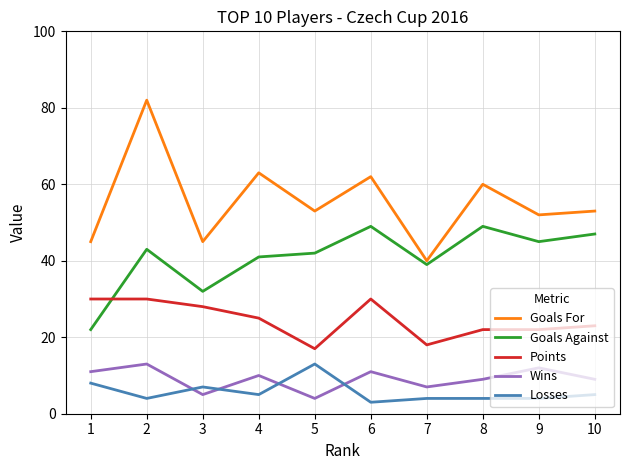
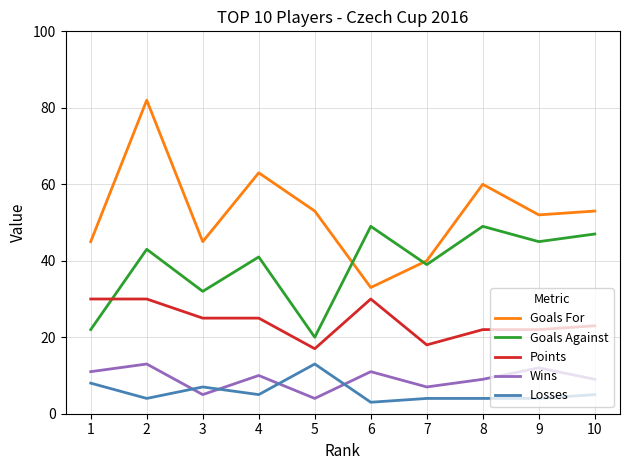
  {
    "Goals For": {
      "1": 45,
      "2": 82,
      "3": 45,
      "4": 63,
      "5": 53,
-     "6": 62,
+     "6": 33,
      "7": 40,
      "8": 60,
      "9": 52,
      "10": 53
    },
    "Goals Against": {
      "1": 22,
      "2": 43,
      "3": 32,
      "4": 41,
-     "5": 42,
+     "5": 20,
      "6": 49,
      "7": 39,
      "8": 49,
      "9": 45,
      "10": 47
    },
    "Points": {
      "1": 30,
      "2": 30,
-     "3": 28,
+     "3": 25,
      "4": 25,
      "5": 17,
      "6": 30,
      "7": 18,
      "8": 22
    },
    "Wins": {
      "1": 11,
      "2": 13,
      "3": 5,
      "4": 10,
      "5": 4,
      "6": 11,
      "7": 7,
      "8": 9
    },
    "Losses": {
      "1": 8,
      "2": 4,
      "3": 7,
      "4": 5,
      "5": 13,
      "6": 3,
      "7": 4,
      "8": 4
    }
  }
